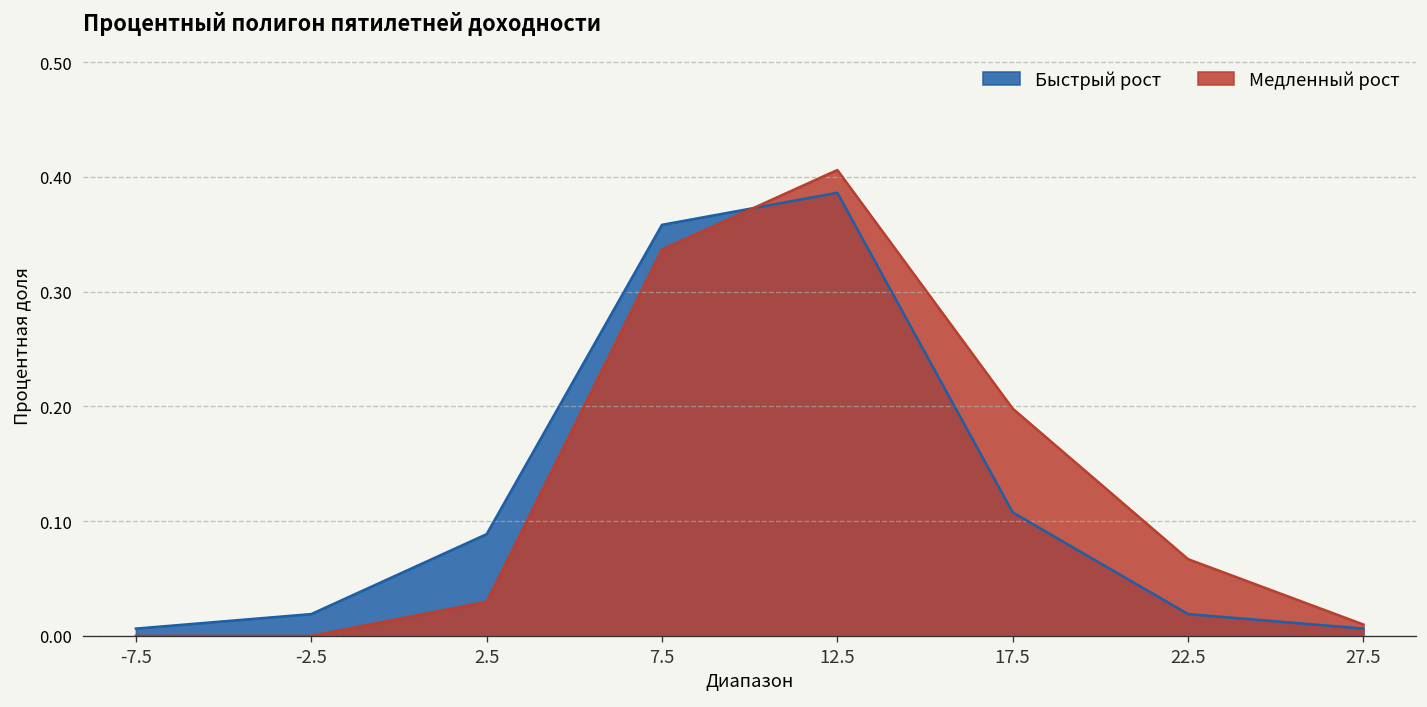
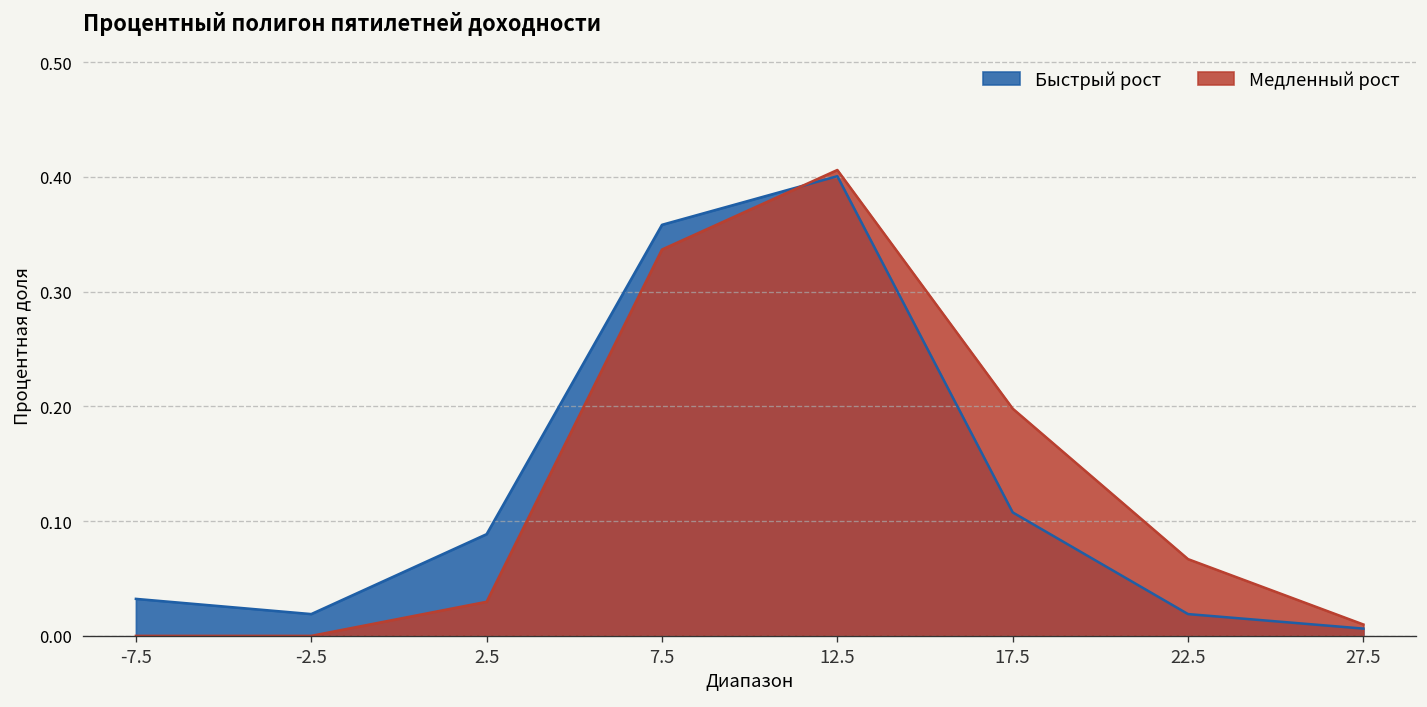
  {
    "Быстрый рост": {
-     "-7.5": 0.01,
+     "-7.5": 0.03,
      "-2.5": 0.02,
      "2.5": 0.09,
      "7.5": 0.36,
-     "12.5": 0.39,
+     "12.5": 0.40,
      "17.5": 0.11,
      "22.5": 0.02,
      "27.5": 0.01
    },
    "Медленный рост": {
      "-7.5": 0.00,
      "-2.5": 0.00,
      "2.5": 0.03,
      "7.5": 0.34,
      "12.5": 0.41,
      "17.5": 0.20,
      "22.5": 0.07,
      "27.5": 0.01
    }
  }
